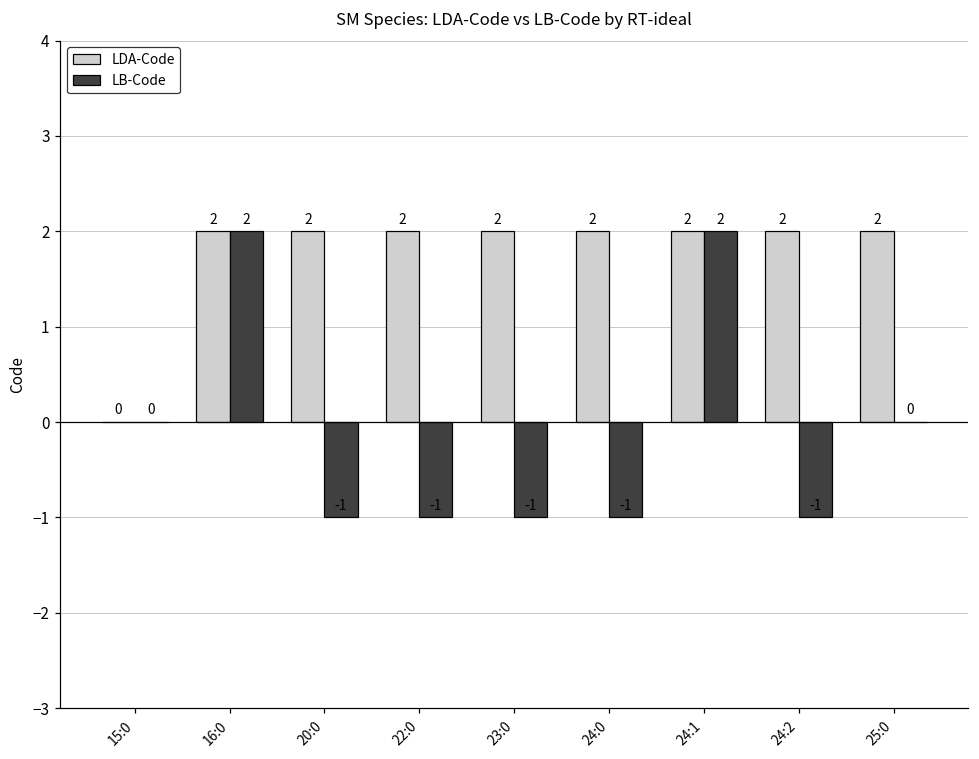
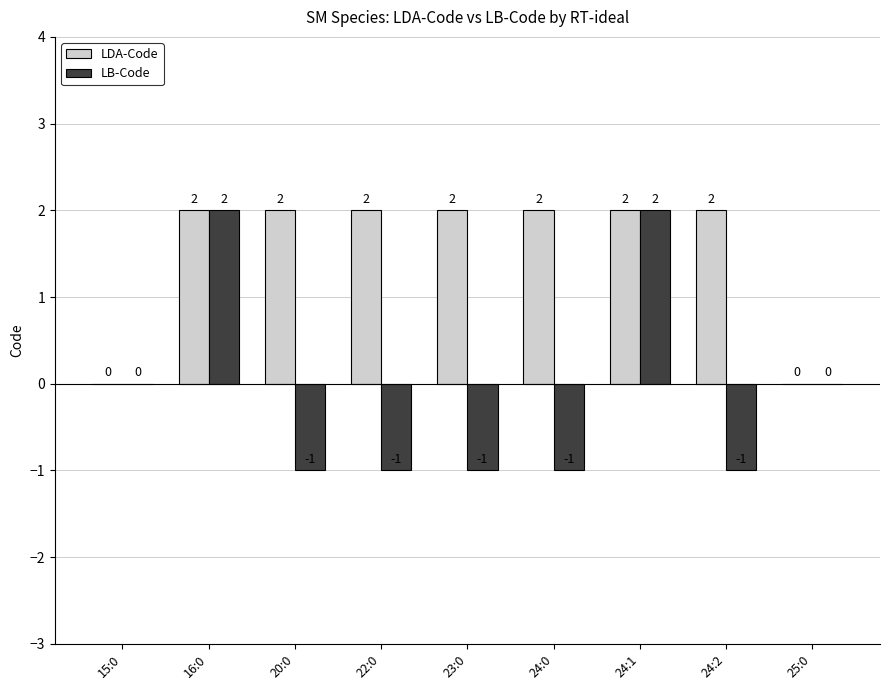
  {
    "LDA-Code": {
      "15:0": 0,
      "16:0": 2,
      "20:0": 2,
      "22:0": 2,
      "23:0": 2,
      "24:0": 2,
      "24:1": 2,
      "24:2": 2,
-     "25:0": 2
+     "25:0": 0
    },
    "LB-Code": {
      "15:0": 0,
      "16:0": 2,
      "20:0": -1,
      "22:0": -1,
      "23:0": -1,
      "24:0": -1,
      "24:1": 2,
      "24:2": -1,
      "25:0": 0
    }
  }
